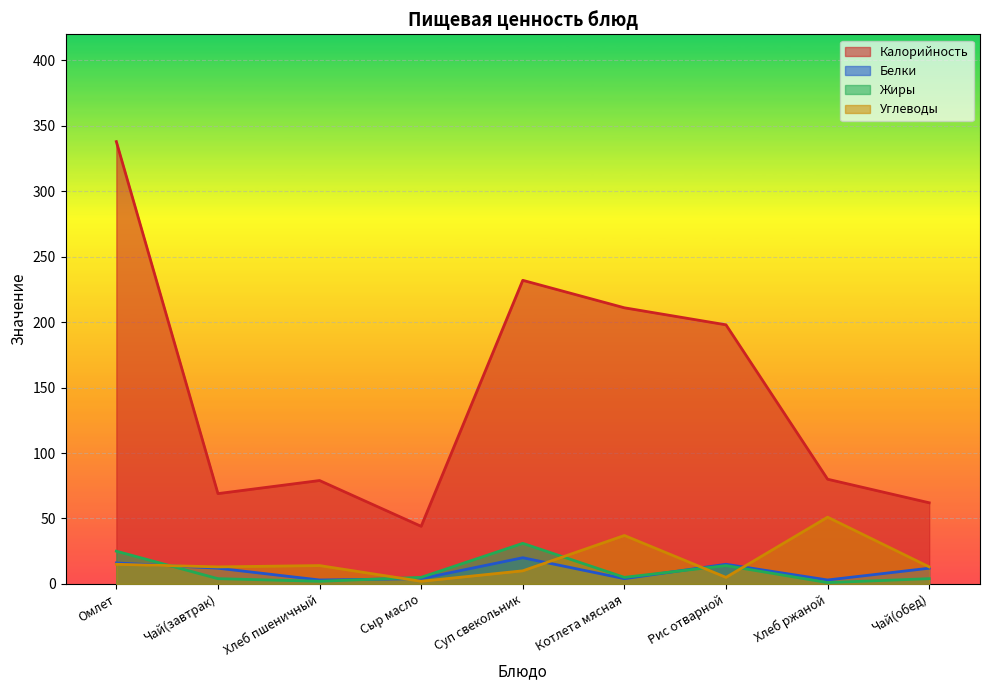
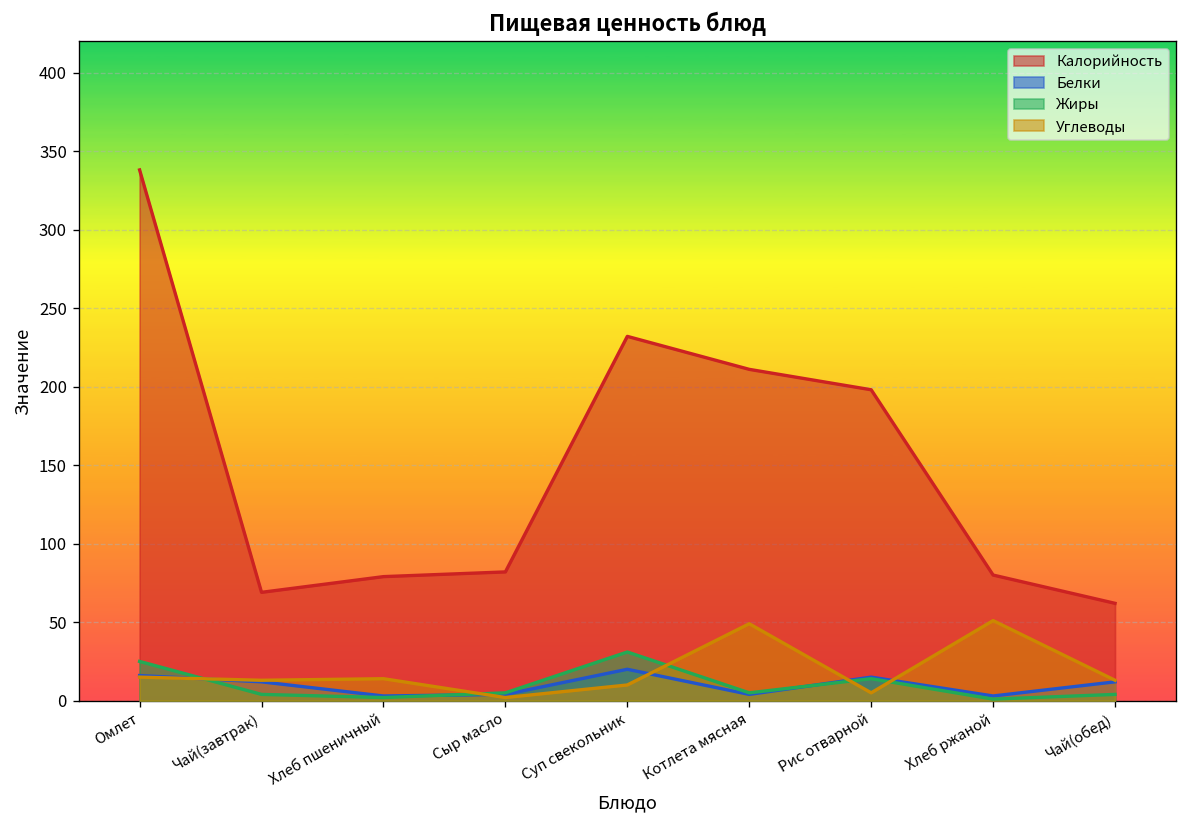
  {
    "Калорийность": {
      "Омлет": 338,
      "Чай(завтрак)": 69,
      "Хлеб пшеничный": 79,
-     "Сыр масло": 44,
+     "Сыр масло": 82,
      "Суп свекольник": 232,
      "Котлета мясная": 211,
      "Рис отварной": 198,
      "Хлеб ржаной": 80,
      "Чай(обед)": 62
    },
    "Белки": {
      "Суп свекольник": 20,
      "Хлеб ржаной": 3
    },
    "Жиры": {
      "Омлет": 25,
      "Чай(завтрак)": 4,
      "Суп свекольник": 31,
      "Хлеб ржаной": 1,
      "Чай(обед)": 4
    },
    "Углеводы": {
      "Хлеб пшеничный": 14,
      "Сыр масло": 2,
      "Суп свекольник": 10,
-     "Котлета мясная": 37,
+     "Котлета мясная": 49,
      "Рис отварной": 5,
      "Хлеб ржаной": 51
    }
  }
